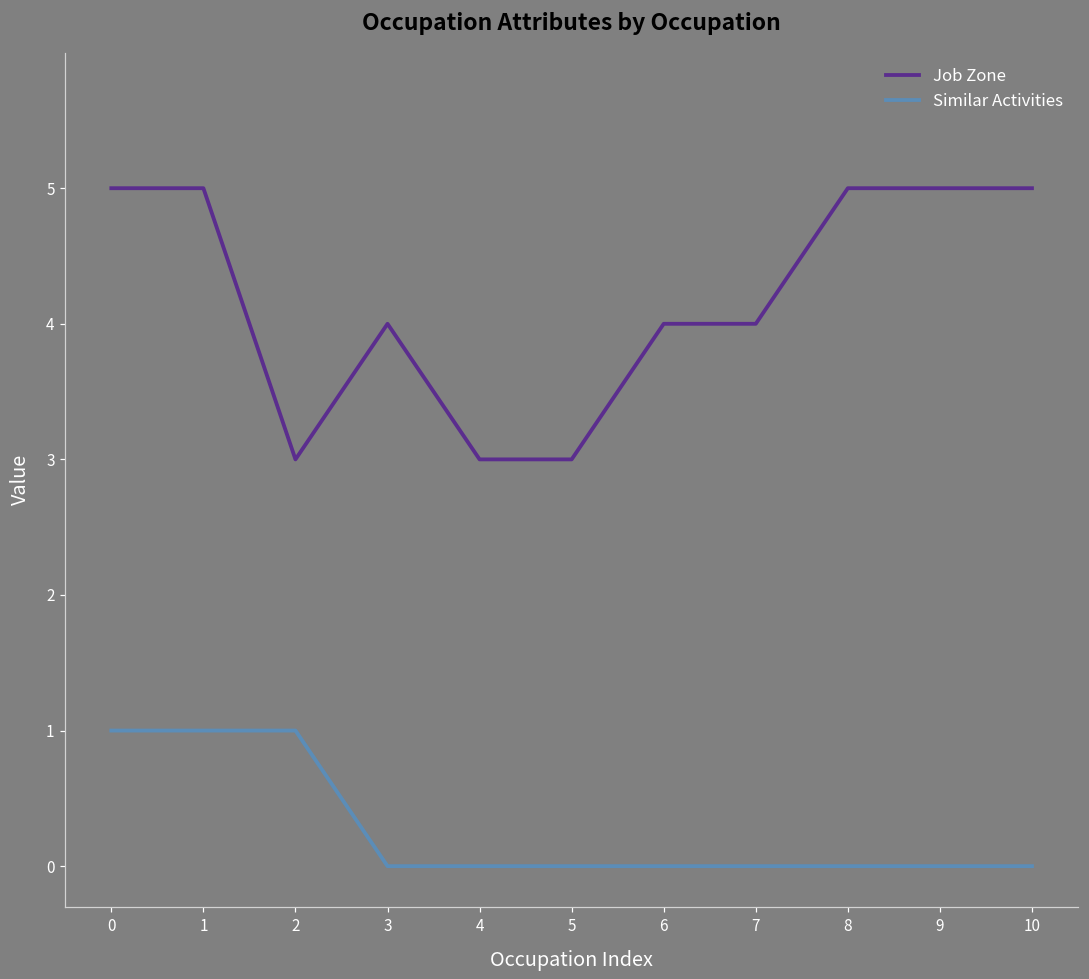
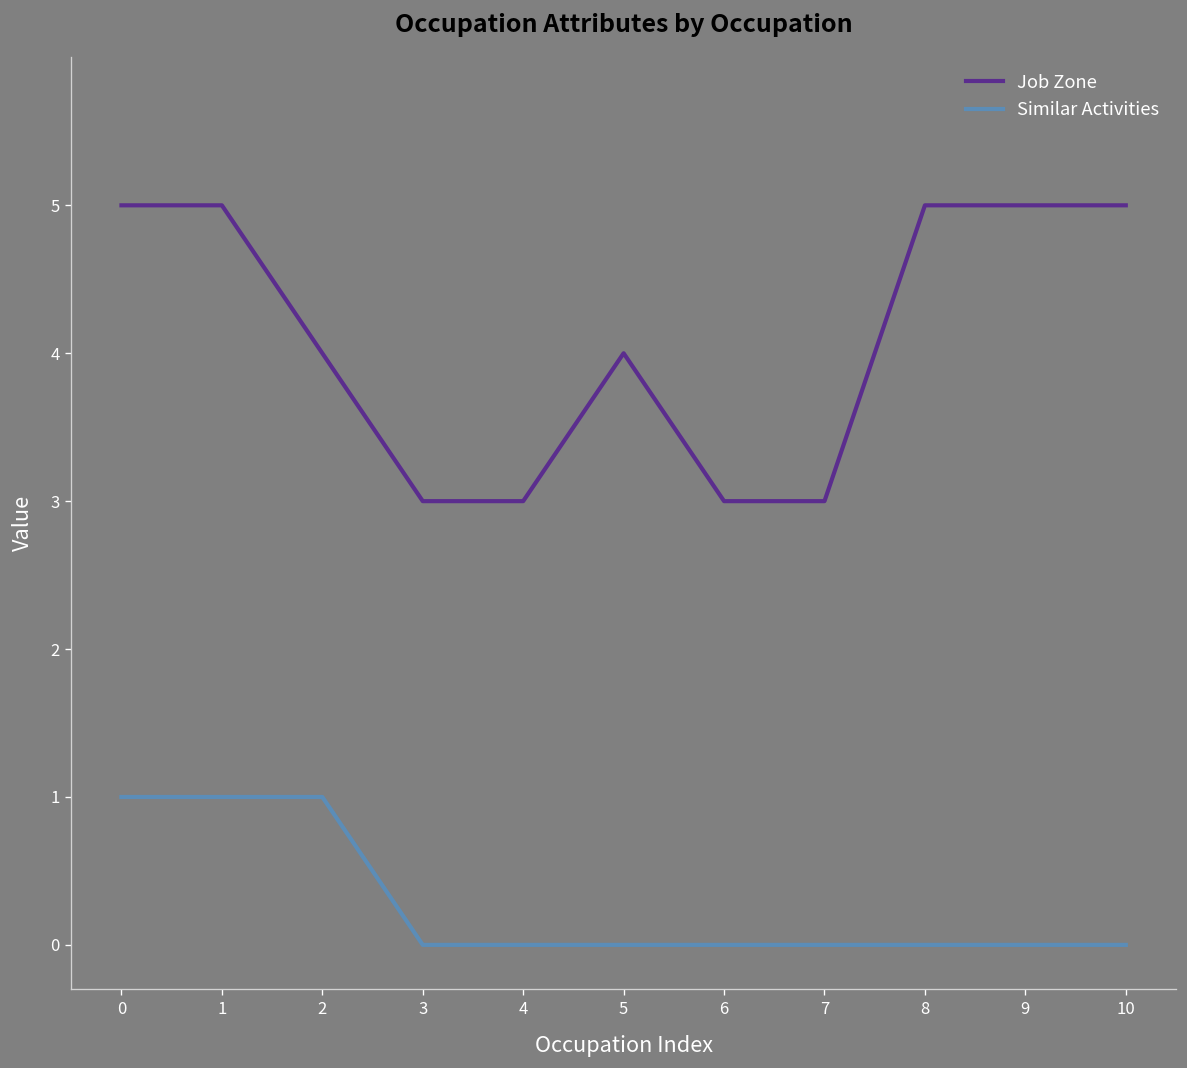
  {
    "Job Zone": {
      "0": 5,
      "1": 5,
-     "2": 3,
-     "3": 4,
+     "2": 4,
+     "3": 3,
      "4": 3,
-     "5": 3,
-     "6": 4,
-     "7": 4,
+     "5": 4,
+     "6": 3,
+     "7": 3,
      "8": 5,
      "9": 5,
      "10": 5
    },
    "Similar Activities": {
      "0": 1,
      "1": 1,
      "2": 1,
      "3": 0,
      "4": 0,
      "5": 0,
      "6": 0,
      "7": 0,
      "8": 0,
      "9": 0,
      "10": 0
    }
  }
